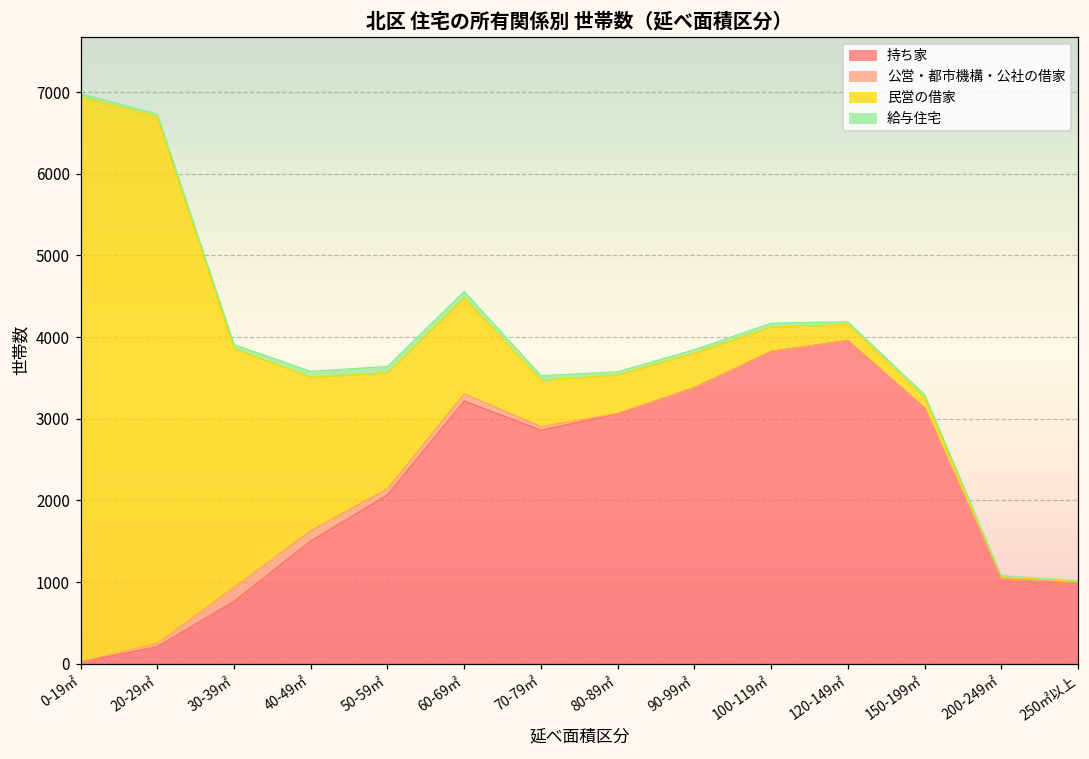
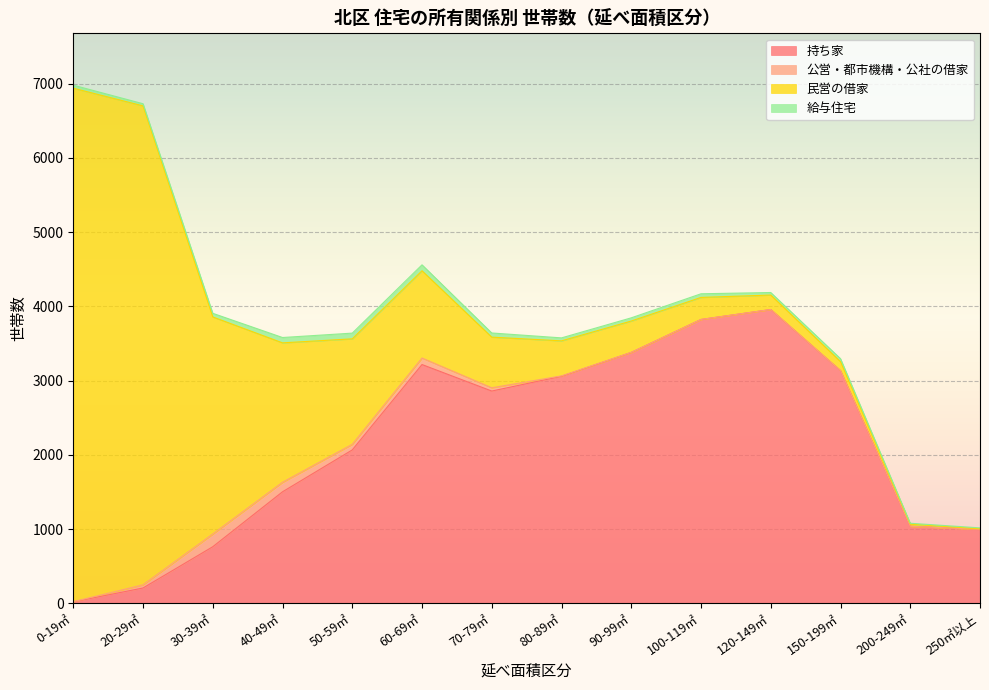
  {
    "民営の借家": {
      "0-19㎡": 6900,
      "30-39㎡": 2900,
      "40-49㎡": 1900,
      "50-59㎡": 1400,
      "60-69㎡": 1200,
-     "70-79㎡": 600,
+     "70-79㎡": 700,
      "80-89㎡": 500,
      "90-99㎡": 400,
      "100-119㎡": 300,
      "150-199㎡": 100
    },
    "給与住宅": {
      "0-19㎡": 0,
      "30-39㎡": 0,
      "40-49㎡": 100,
      "50-59㎡": 100,
      "60-69㎡": 100,
      "70-79㎡": 100,
      "80-89㎡": 0,
      "90-99㎡": 0,
      "100-119㎡": 0,
      "150-199㎡": 0
    }
  }
